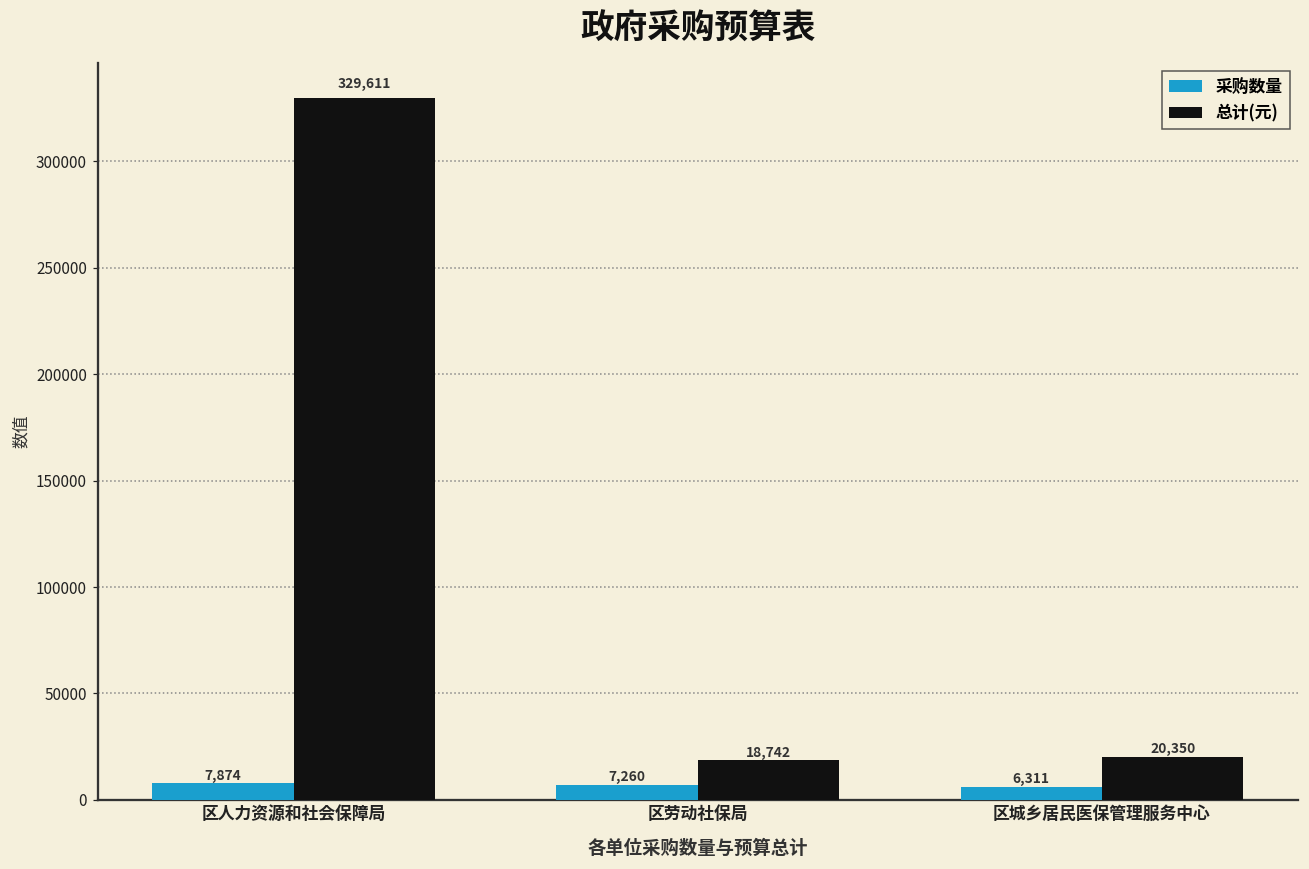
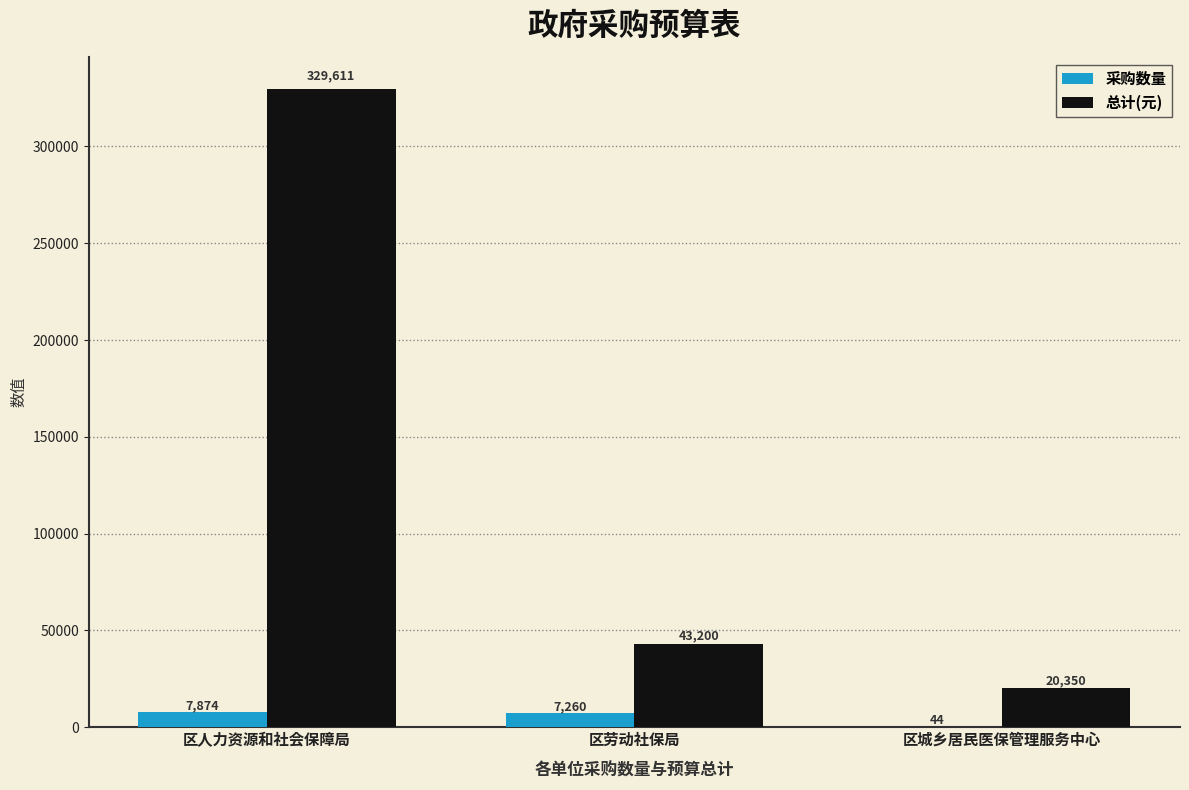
  {
    "采购数量": {
      "区人力资源和社会保障局": "7,874",
      "区劳动社保局": "7,260",
-     "区城乡居民医保管理服务中心": "6,311"
+     "区城乡居民医保管理服务中心": "44"
    },
    "总计(元)": {
      "区人力资源和社会保障局": "329,611",
-     "区劳动社保局": "18,742",
+     "区劳动社保局": "43,200",
      "区城乡居民医保管理服务中心": "20,350"
    }
  }
